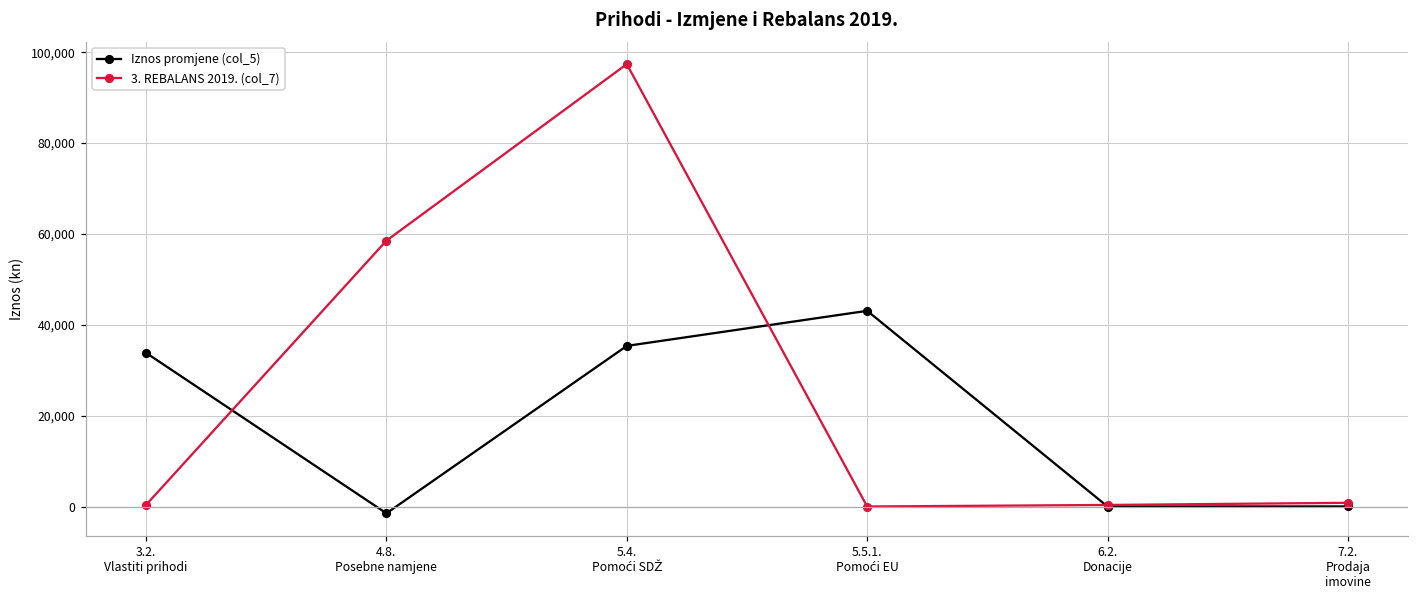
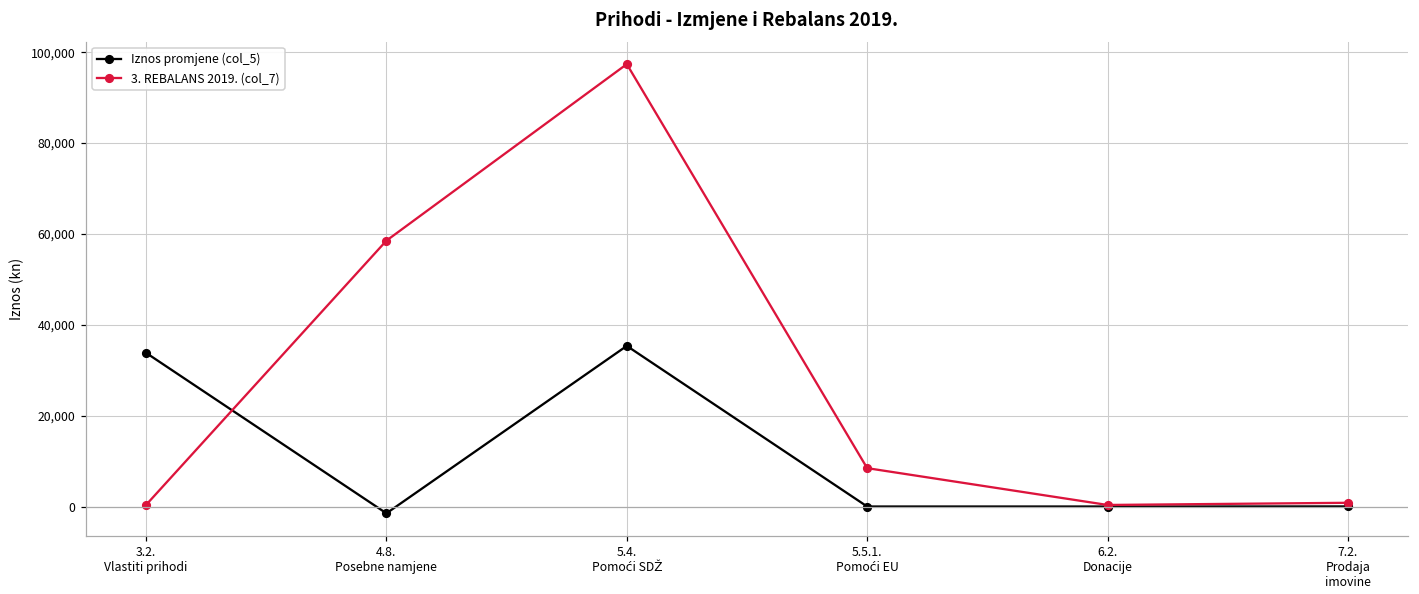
  {
    "Iznos promjene (col_5)": {
      "3.2. Vlastiti prihodi": "34,000",
      "4.8. Posebne namjene": "-2,000",
      "5.4. Pomoći SDŽ": "35,000",
-     "5.5.1. Pomoći EU": "43,000",
+     "5.5.1. Pomoći EU": "0",
      "7.2. Prodaja imovine": "0"
    },
    "3. REBALANS 2019. (col_7)": {
      "3.2. Vlastiti prihodi": "0",
      "4.8. Posebne namjene": "59,000",
      "5.4. Pomoći SDŽ": "97,000",
-     "5.5.1. Pomoći EU": "0",
+     "5.5.1. Pomoći EU": "8,000",
      "7.2. Prodaja imovine": "1,000"
    }
  }
